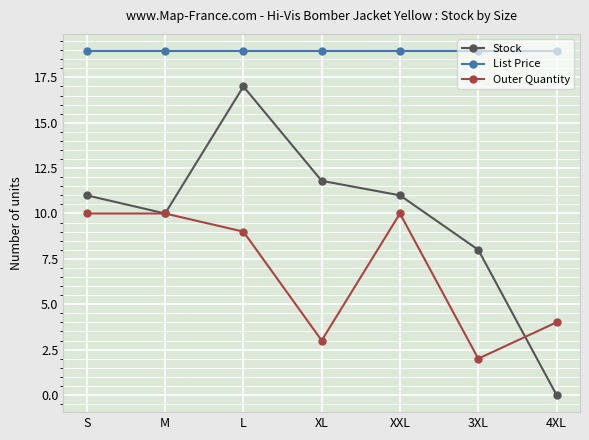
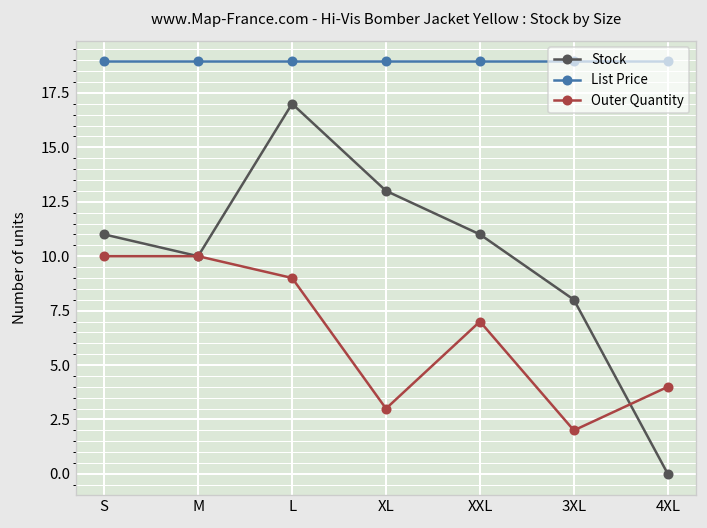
  {
    "Stock": {
      "S": 11.0,
      "L": 17.0,
-     "XL": 11.8,
+     "XL": 13.0,
      "XXL": 11.0,
      "3XL": 8.0,
      "4XL": 0.0
    },
    "List Price": {
      "S": 19.0,
      "M": 19.0,
      "L": 19.0,
      "XL": 19.0,
      "XXL": 19.0
    },
    "Outer Quantity": {
      "S": 10,
      "L": 9,
      "XL": 3,
-     "XXL": 10,
+     "XXL": 7,
      "3XL": 2,
      "4XL": 4
    }
  }
